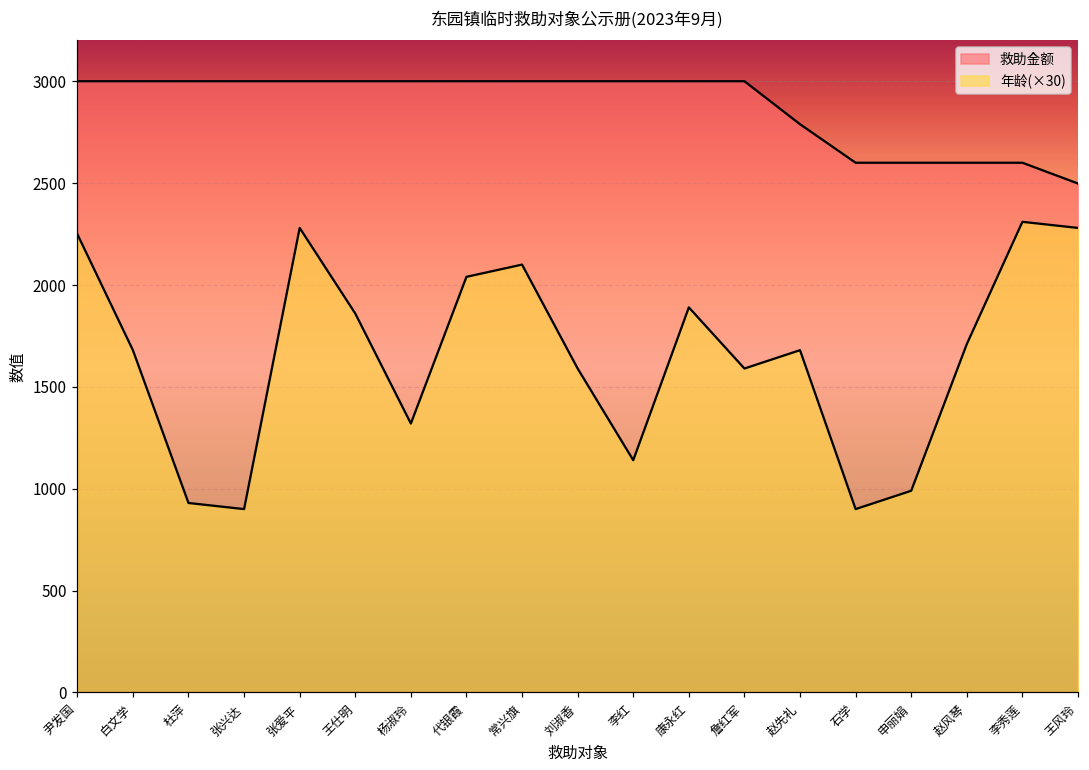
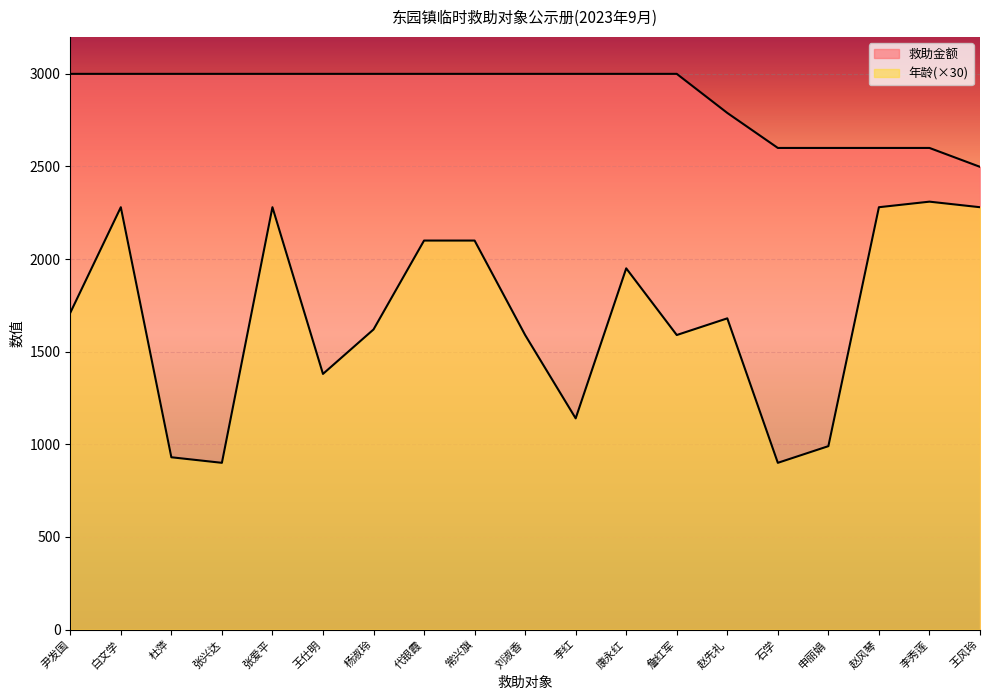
  {
    "救助金额": {
      "尹发国": 3000,
      "白文学": 3000,
      "杜萍": 3000,
      "张兴达": 3000,
      "张爱平": 3000,
      "王仕明": 3000,
      "杨淑玲": 3000,
      "代银霞": 3000,
      "常兴旗": 3000,
      "刘淑香": 3000,
      "李红": 3000,
      "康永红": 3000,
      "詹红军": 3000,
      "赵先礼": 2790,
      "石学": 2600,
      "申丽娟": 2600,
      "赵风琴": 2600,
      "李秀莲": 2600,
      "王风玲": 2500
    },
    "年龄(×30)": {
-     "尹发国": 2250,
-     "白文学": 1680,
+     "尹发国": 1710,
+     "白文学": 2280,
      "杜萍": 930,
      "张兴达": 900,
      "张爱平": 2280,
-     "王仕明": 1860,
-     "杨淑玲": 1320,
-     "代银霞": 2040,
+     "王仕明": 1380,
+     "杨淑玲": 1620,
+     "代银霞": 2100,
      "常兴旗": 2100,
      "刘淑香": 1590,
      "李红": 1140,
-     "康永红": 1890,
+     "康永红": 1950,
      "詹红军": 1590,
      "赵先礼": 1680,
      "石学": 900,
      "申丽娟": 990,
-     "赵风琴": 1710,
+     "赵风琴": 2280,
      "李秀莲": 2310,
      "王风玲": 2280
    }
  }
